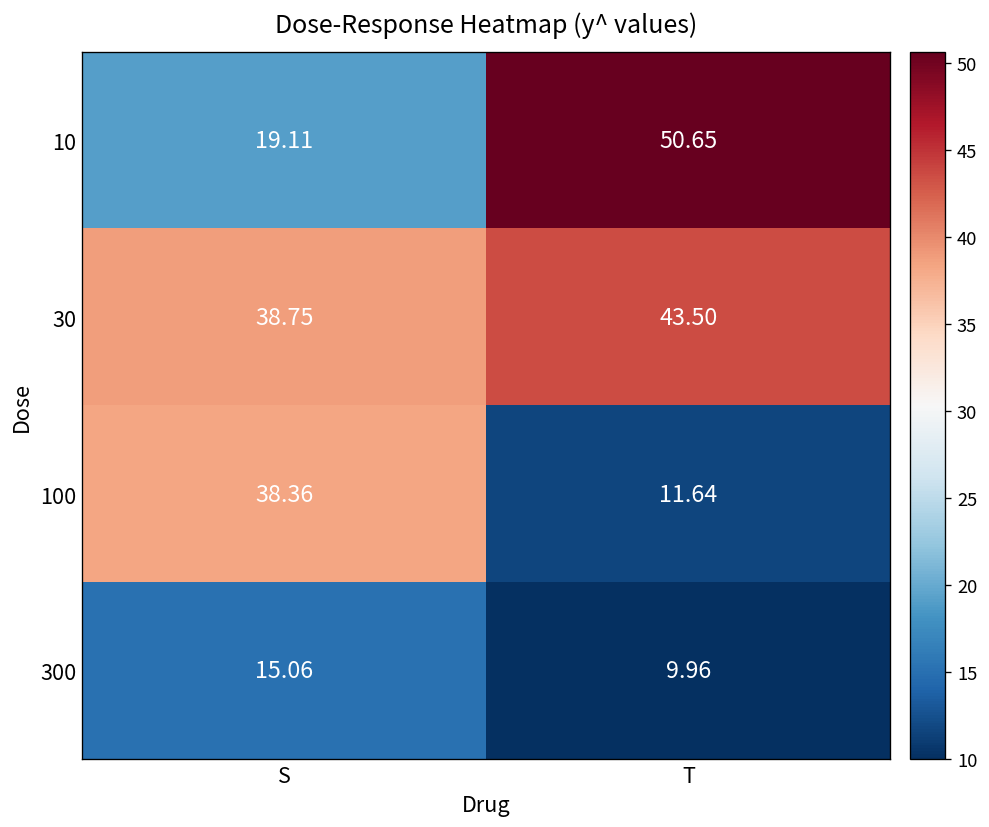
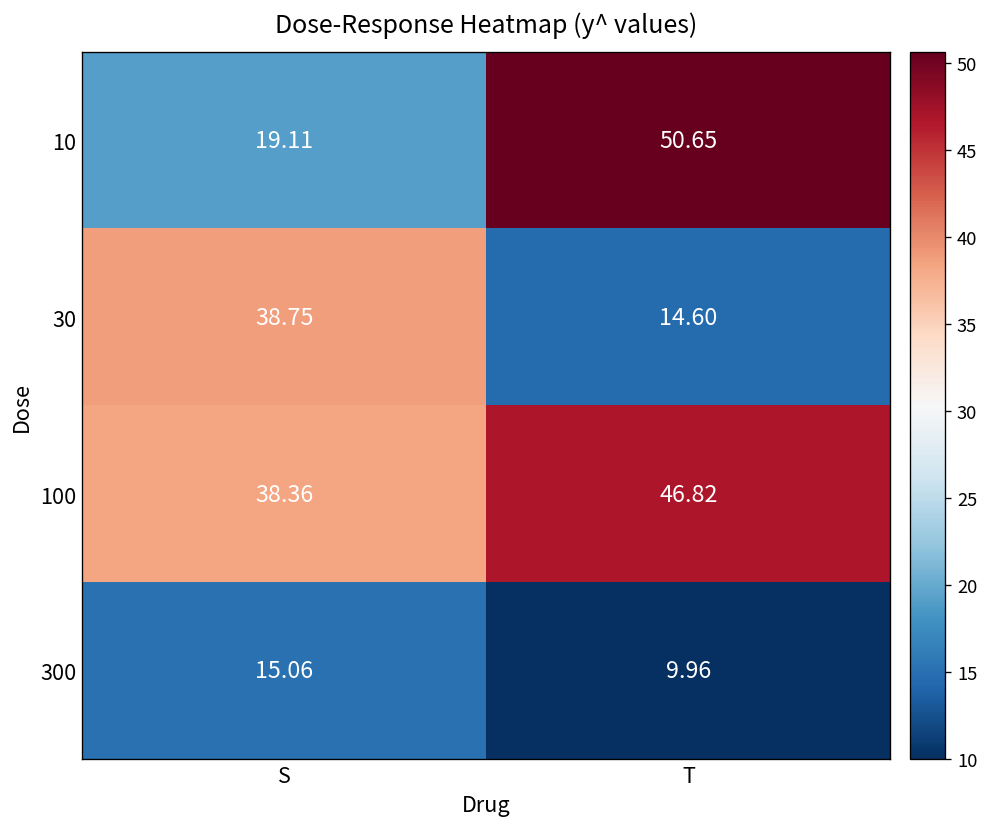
  {
    "10": {
      "S": 19.11,
      "T": 50.65
    },
    "30": {
      "S": 38.75,
-     "T": 43.50
+     "T": 14.60
    },
    "100": {
      "S": 38.36,
-     "T": 11.64
+     "T": 46.82
    },
    "300": {
      "S": 15.06,
      "T": 9.96
    }
  }
